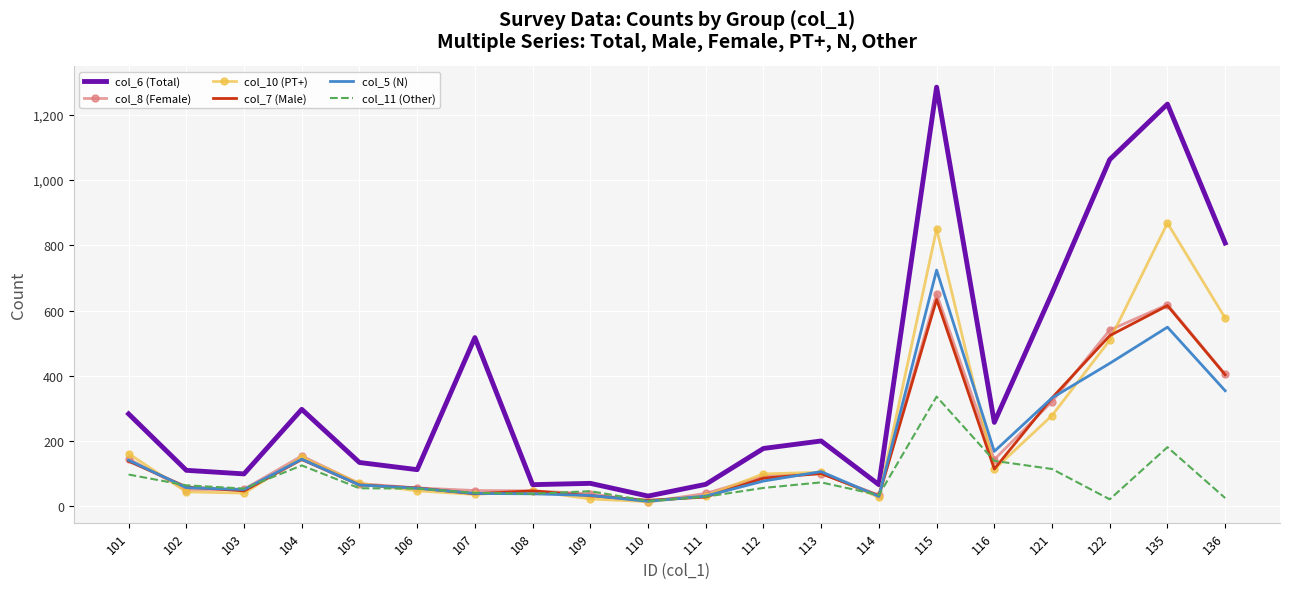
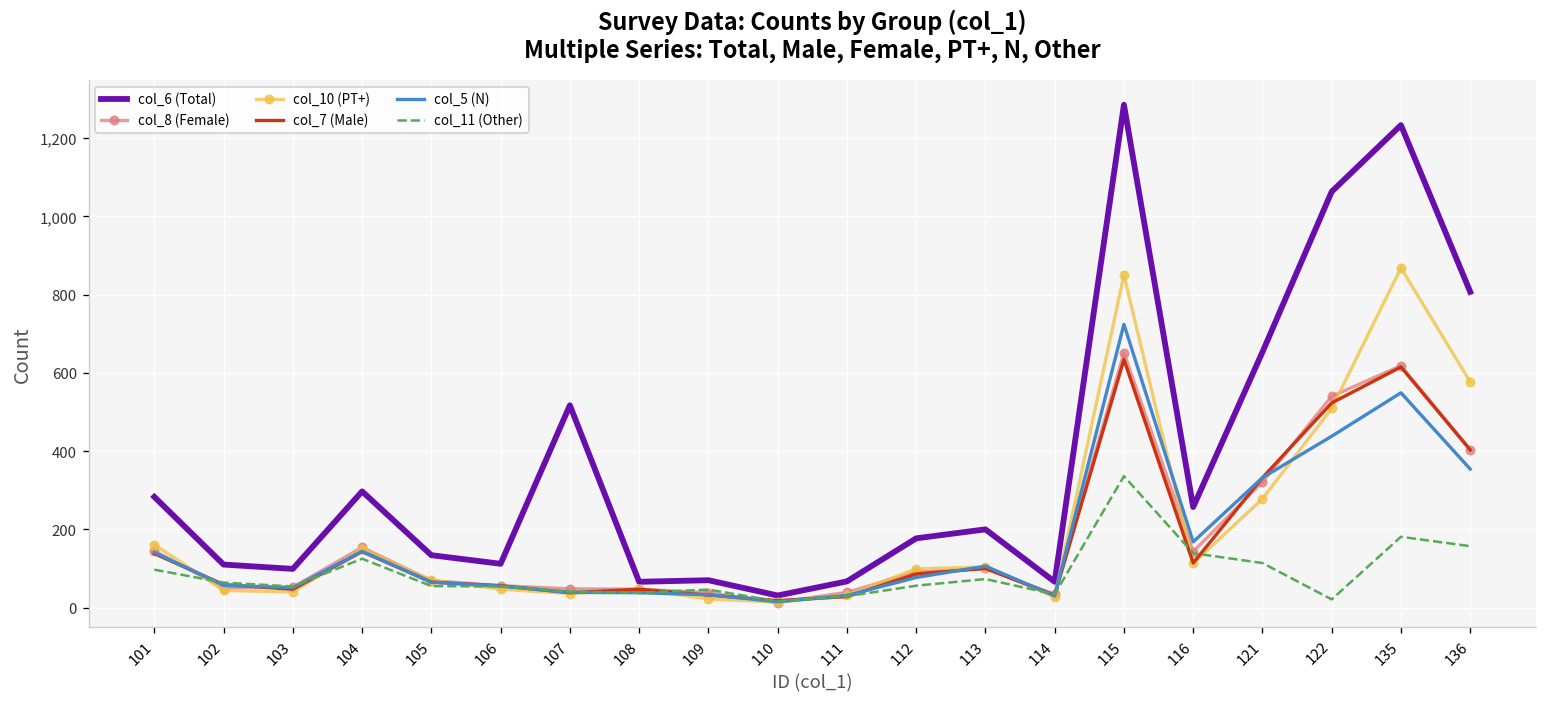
  {
    "col_6 (Total)": {
      "101": "280",
      "102": "110",
      "103": "100",
      "104": "300",
      "105": "130",
      "106": "110",
      "107": "520",
      "108": "70",
      "109": "70",
      "110": "30",
      "111": "70",
      "112": "180",
      "113": "200",
      "114": "70",
      "115": "1,290",
      "116": "260",
      "121": "650",
      "122": "1,060",
      "135": "1,230",
      "136": "810"
    },
    "col_8 (Female)": {
      "115": "650",
      "121": "320",
      "122": "540"
    },
    "col_10 (PT+)": {
      "101": "160",
      "109": "20",
      "112": "100",
      "115": "850",
      "121": "280",
      "122": "510",
      "135": "870",
      "136": "580"
    },
    "col_7 (Male)": {
      "115": "630",
      "122": "520"
    },
    "col_5 (N)": {
      "112": "80",
      "115": "720",
      "116": "170",
      "122": "440",
      "135": "550",
      "136": "350"
    },
    "col_11 (Other)": {
      "101": "100",
      "104": "130",
      "105": "60",
      "109": "50",
      "112": "60",
      "113": "70",
      "115": "340",
      "121": "110",
      "122": "20",
      "135": "180",
-     "136": "30"
+     "136": "160"
    }
  }
